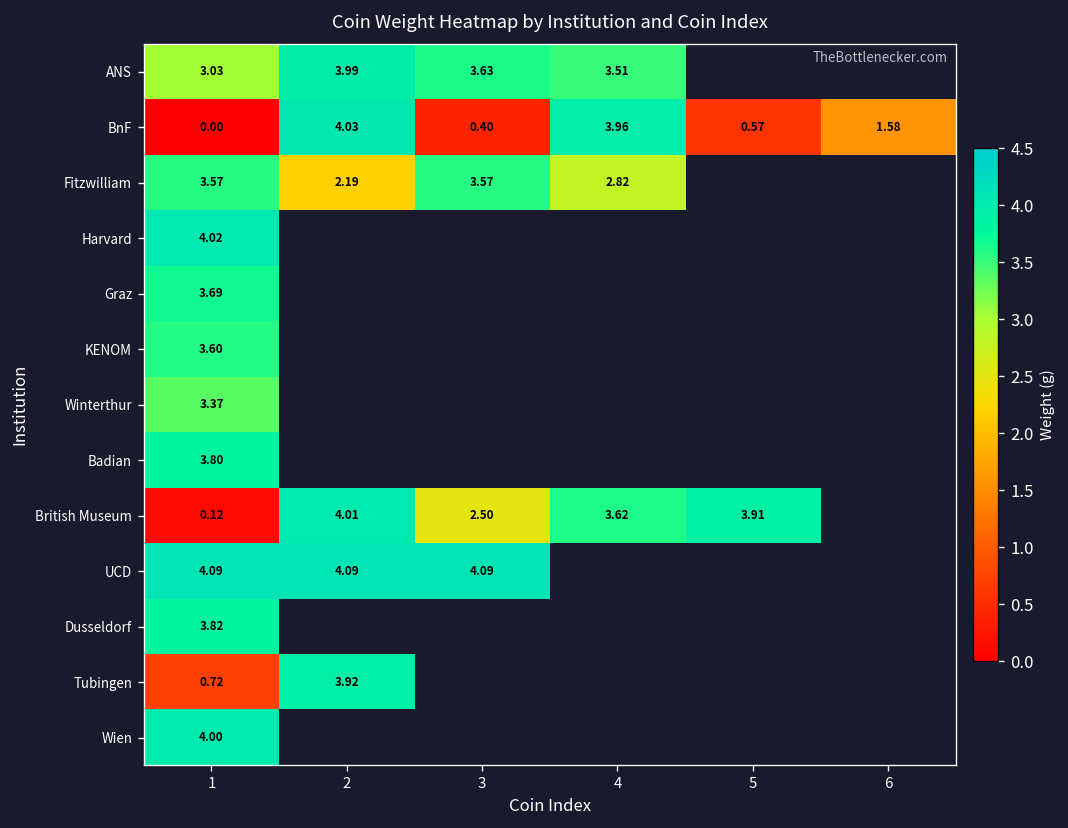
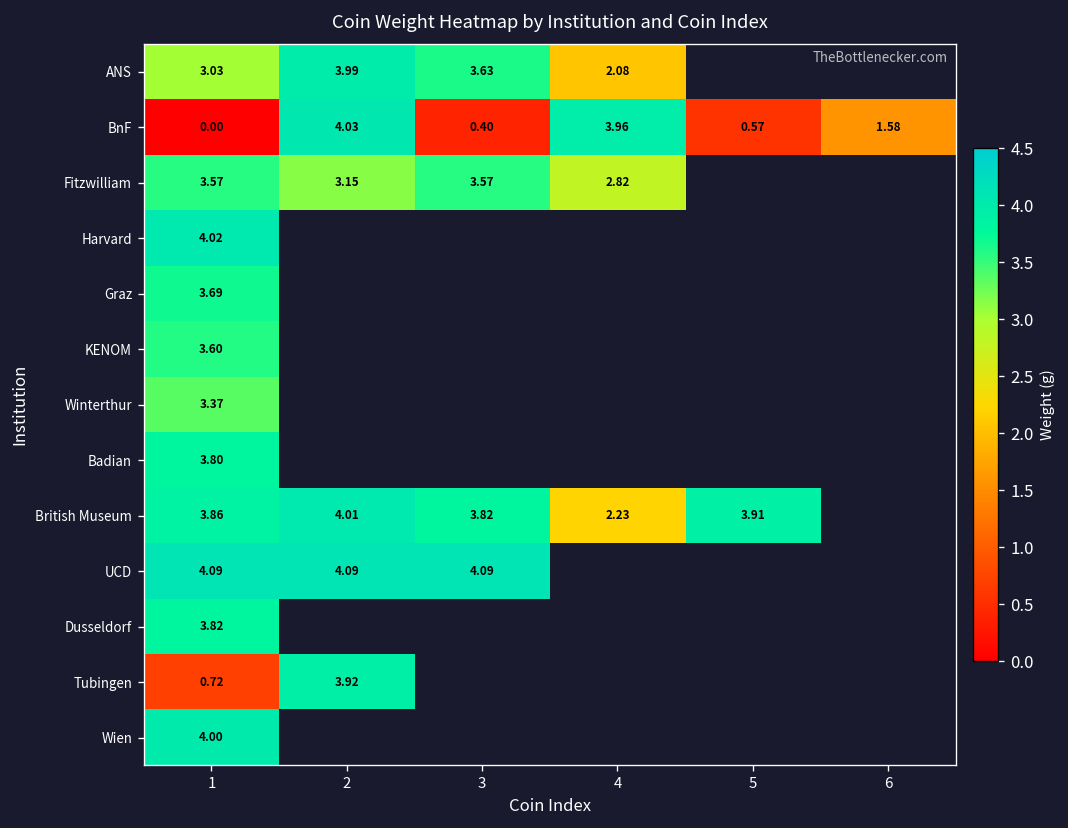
  {
    "ANS": {
      "1": 3.03,
      "2": 3.99,
      "3": 3.63,
-     "4": 3.51
+     "4": 2.08
    },
    "BnF": {
      "1": 0.00,
      "2": 4.03,
      "3": 0.40,
      "4": 3.96,
      "5": 0.57,
      "6": 1.58
    },
    "Fitzwilliam": {
      "1": 3.57,
-     "2": 2.19,
+     "2": 3.15,
      "3": 3.57,
      "4": 2.82
    },
    "Harvard": {
      "1": 4.02
    },
    "Graz": {
      "1": 3.69
    },
    "KENOM": {
      "1": 3.60
    },
    "Winterthur": {
      "1": 3.37
    },
    "Badian": {
      "1": 3.80
    },
    "British Museum": {
-     "1": 0.12,
+     "1": 3.86,
      "2": 4.01,
-     "3": 2.50,
-     "4": 3.62,
+     "3": 3.82,
+     "4": 2.23,
      "5": 3.91
    },
    "UCD": {
      "1": 4.09,
      "2": 4.09,
      "3": 4.09
    },
    "Dusseldorf": {
      "1": 3.82
    },
    "Tubingen": {
      "1": 0.72,
      "2": 3.92
    },
    "Wien": {
      "1": 4.00
    }
  }
